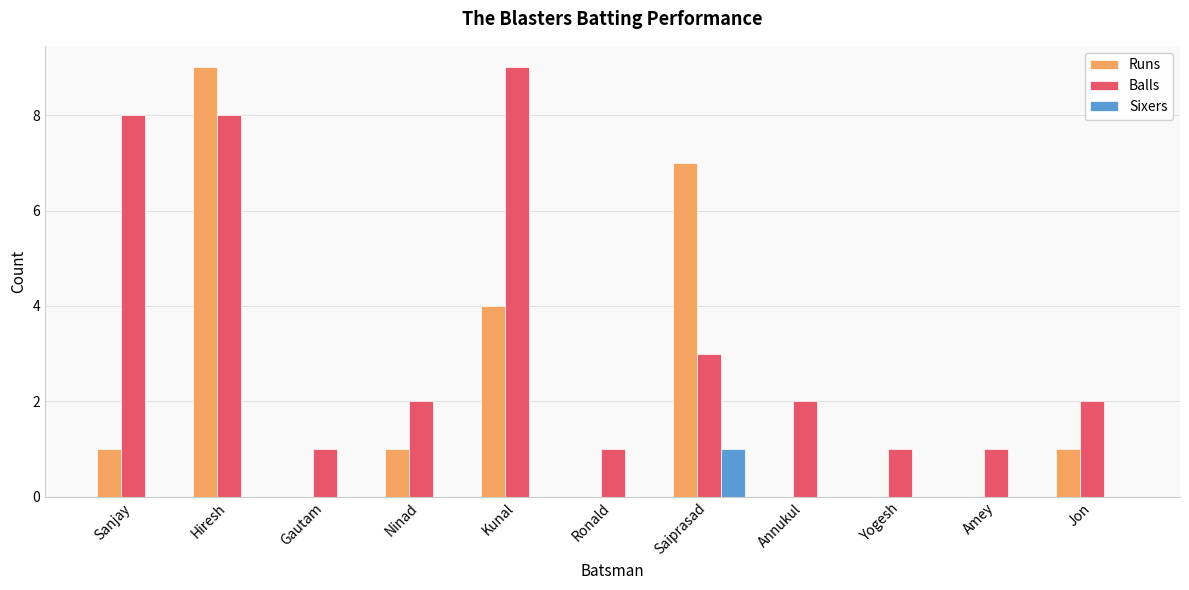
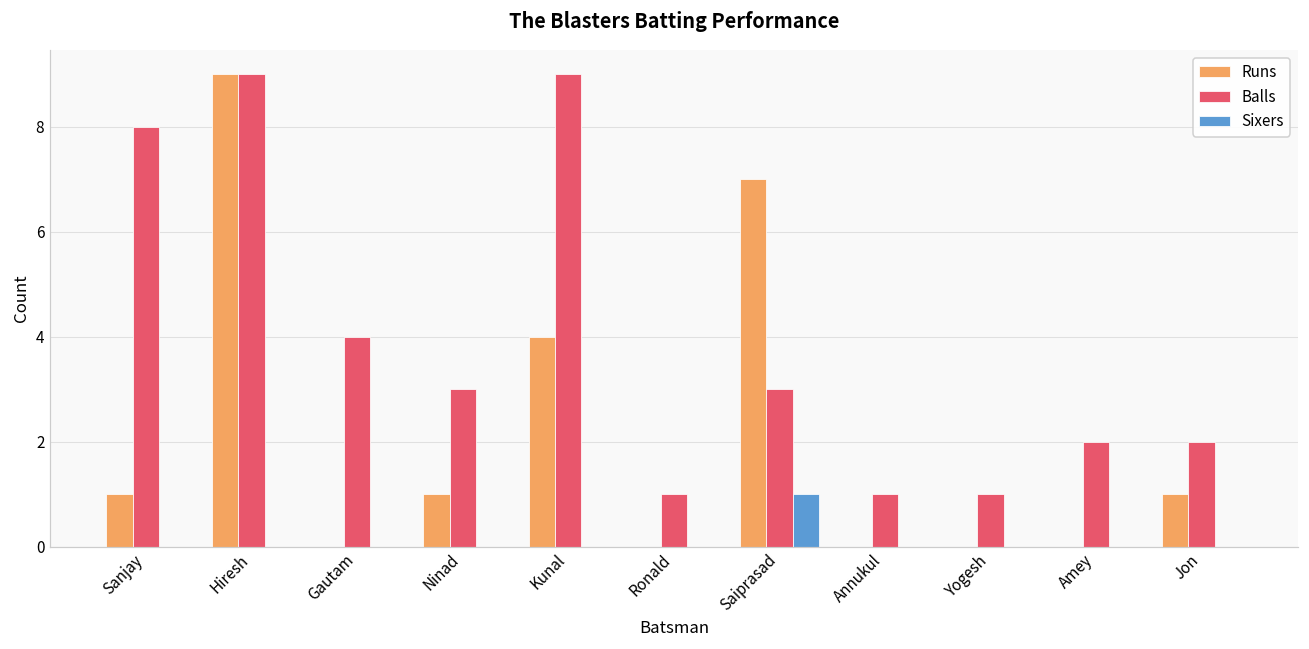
  {
    "Runs": {
      "Sanjay": 1,
      "Hiresh": 9,
      "Gautam": 0,
      "Ninad": 1,
      "Kunal": 4,
      "Ronald": 0,
      "Saiprasad": 7,
      "Annukul": 0,
      "Yogesh": 0,
      "Amey": 0,
      "Jon": 1
    },
    "Balls": {
      "Sanjay": 8,
-     "Hiresh": 8,
-     "Gautam": 1,
-     "Ninad": 2,
+     "Hiresh": 9,
+     "Gautam": 4,
+     "Ninad": 3,
      "Kunal": 9,
      "Ronald": 1,
      "Saiprasad": 3,
-     "Annukul": 2,
+     "Annukul": 1,
      "Yogesh": 1,
-     "Amey": 1,
+     "Amey": 2,
      "Jon": 2
    },
    "Sixers": {
      "Sanjay": 0,
      "Hiresh": 0,
      "Gautam": 0,
      "Ninad": 0,
      "Kunal": 0,
      "Ronald": 0,
      "Saiprasad": 1,
      "Annukul": 0,
      "Yogesh": 0,
      "Amey": 0,
      "Jon": 0
    }
  }
